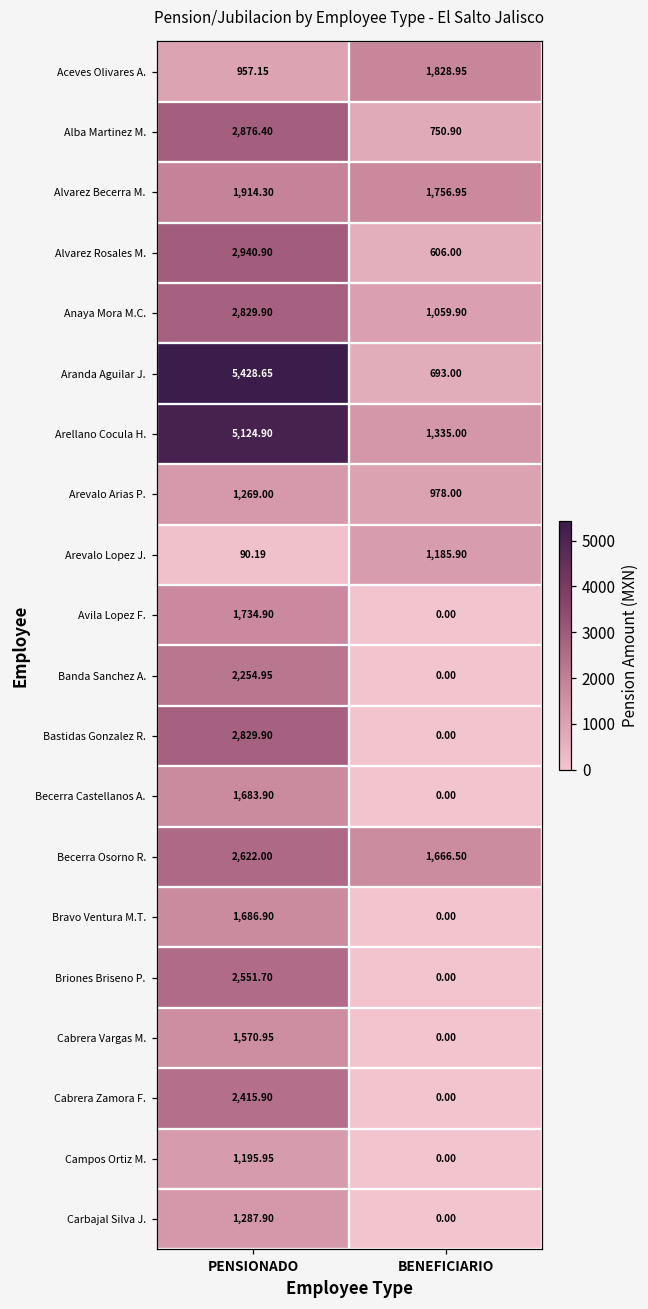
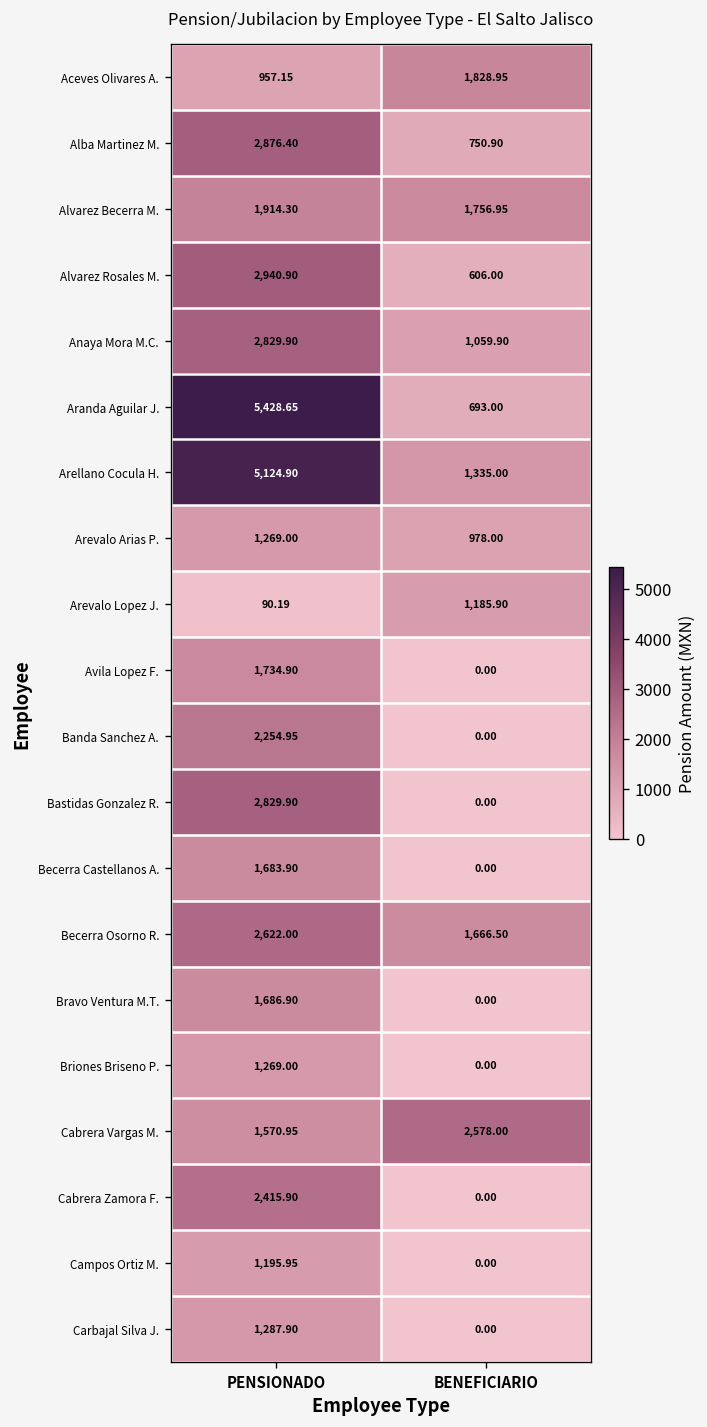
  {
    "Aceves Olivares A.": {
      "PENSIONADO": "957.15",
      "BENEFICIARIO": "1,828.95"
    },
    "Alba Martinez M.": {
      "PENSIONADO": "2,876.40",
      "BENEFICIARIO": "750.90"
    },
    "Alvarez Becerra M.": {
      "PENSIONADO": "1,914.30",
      "BENEFICIARIO": "1,756.95"
    },
    "Alvarez Rosales M.": {
      "PENSIONADO": "2,940.90",
      "BENEFICIARIO": "606.00"
    },
    "Anaya Mora M.C.": {
      "PENSIONADO": "2,829.90",
      "BENEFICIARIO": "1,059.90"
    },
    "Aranda Aguilar J.": {
      "PENSIONADO": "5,428.65",
      "BENEFICIARIO": "693.00"
    },
    "Arellano Cocula H.": {
      "PENSIONADO": "5,124.90",
      "BENEFICIARIO": "1,335.00"
    },
    "Arevalo Arias P.": {
      "PENSIONADO": "1,269.00",
      "BENEFICIARIO": "978.00"
    },
    "Arevalo Lopez J.": {
      "PENSIONADO": "90.19",
      "BENEFICIARIO": "1,185.90"
    },
    "Avila Lopez F.": {
      "PENSIONADO": "1,734.90",
      "BENEFICIARIO": "0.00"
    },
    "Banda Sanchez A.": {
      "PENSIONADO": "2,254.95",
      "BENEFICIARIO": "0.00"
    },
    "Bastidas Gonzalez R.": {
      "PENSIONADO": "2,829.90",
      "BENEFICIARIO": "0.00"
    },
    "Becerra Castellanos A.": {
      "PENSIONADO": "1,683.90",
      "BENEFICIARIO": "0.00"
    },
    "Becerra Osorno R.": {
      "PENSIONADO": "2,622.00",
      "BENEFICIARIO": "1,666.50"
    },
    "Bravo Ventura M.T.": {
      "PENSIONADO": "1,686.90",
      "BENEFICIARIO": "0.00"
    },
    "Briones Briseno P.": {
-     "PENSIONADO": "2,551.70",
+     "PENSIONADO": "1,269.00",
      "BENEFICIARIO": "0.00"
    },
    "Cabrera Vargas M.": {
      "PENSIONADO": "1,570.95",
-     "BENEFICIARIO": "0.00"
+     "BENEFICIARIO": "2,578.00"
    },
    "Cabrera Zamora F.": {
      "PENSIONADO": "2,415.90",
      "BENEFICIARIO": "0.00"
    },
    "Campos Ortiz M.": {
      "PENSIONADO": "1,195.95",
      "BENEFICIARIO": "0.00"
    },
    "Carbajal Silva J.": {
      "PENSIONADO": "1,287.90",
      "BENEFICIARIO": "0.00"
    }
  }
